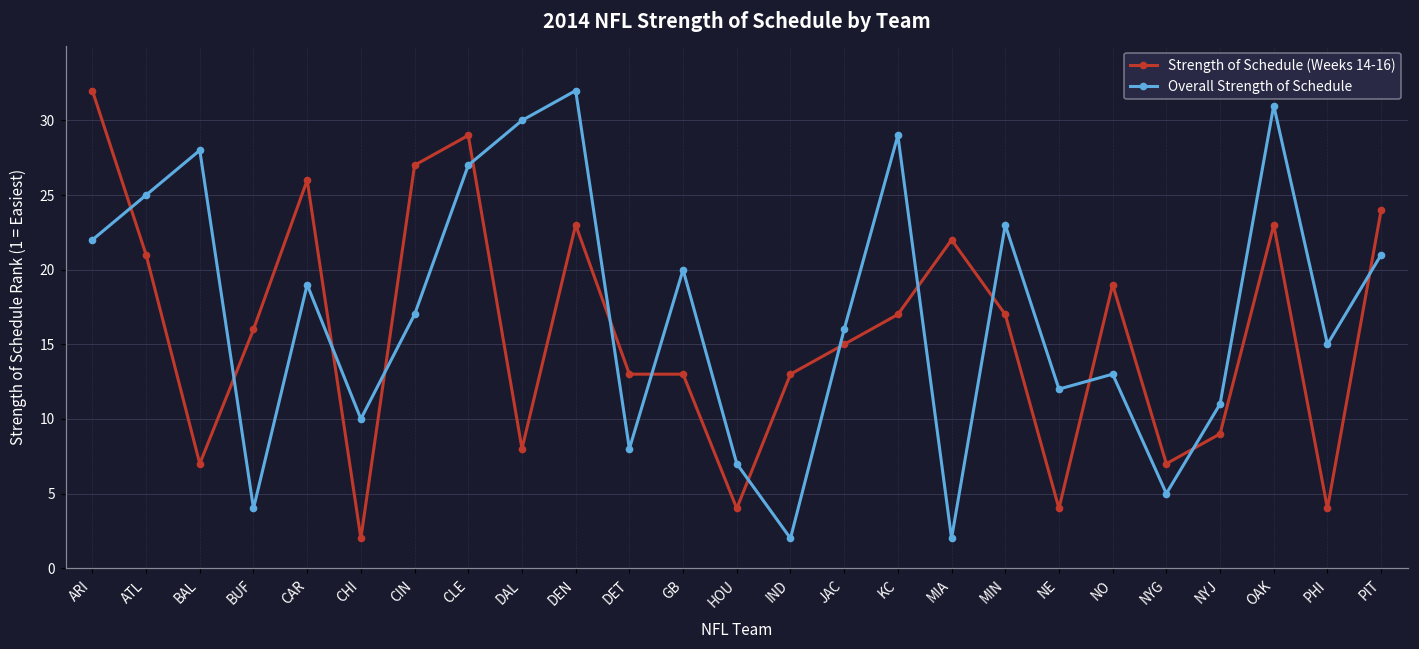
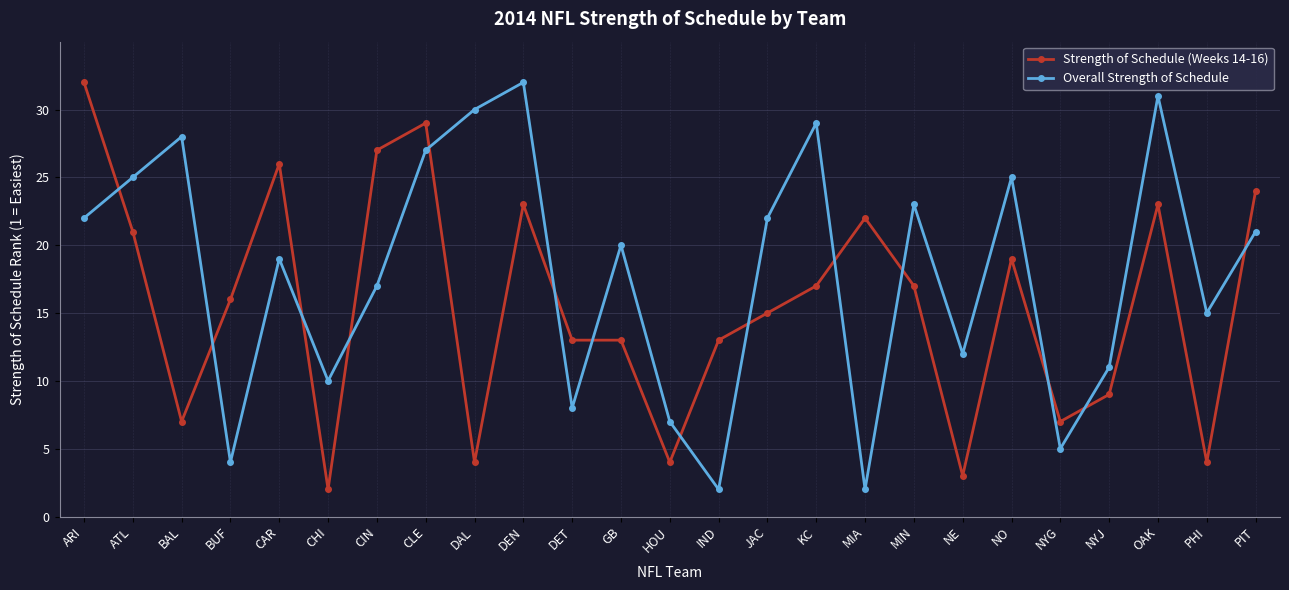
  {
    "Strength of Schedule (Weeks 14-16)": {
      "ARI": 32,
      "ATL": 21,
      "BAL": 7,
      "BUF": 16,
      "CAR": 26,
      "CHI": 2,
      "CIN": 27,
      "CLE": 29,
-     "DAL": 8,
+     "DAL": 4,
      "DEN": 23,
      "DET": 13,
      "GB": 13,
      "HOU": 4,
      "IND": 13,
      "JAC": 15,
      "KC": 17,
      "MIA": 22,
      "MIN": 17,
-     "NE": 4,
+     "NE": 3,
      "NO": 19,
      "NYG": 7,
      "NYJ": 9,
      "OAK": 23,
      "PHI": 4,
      "PIT": 24
    },
    "Overall Strength of Schedule": {
      "ARI": 22,
      "ATL": 25,
      "BAL": 28,
      "BUF": 4,
      "CAR": 19,
      "CHI": 10,
      "CIN": 17,
      "CLE": 27,
      "DAL": 30,
      "DEN": 32,
      "DET": 8,
      "GB": 20,
      "HOU": 7,
      "IND": 2,
-     "JAC": 16,
+     "JAC": 22,
      "KC": 29,
      "MIA": 2,
      "MIN": 23,
      "NE": 12,
-     "NO": 13,
+     "NO": 25,
      "NYG": 5,
      "NYJ": 11,
      "OAK": 31,
      "PHI": 15,
      "PIT": 21
    }
  }
